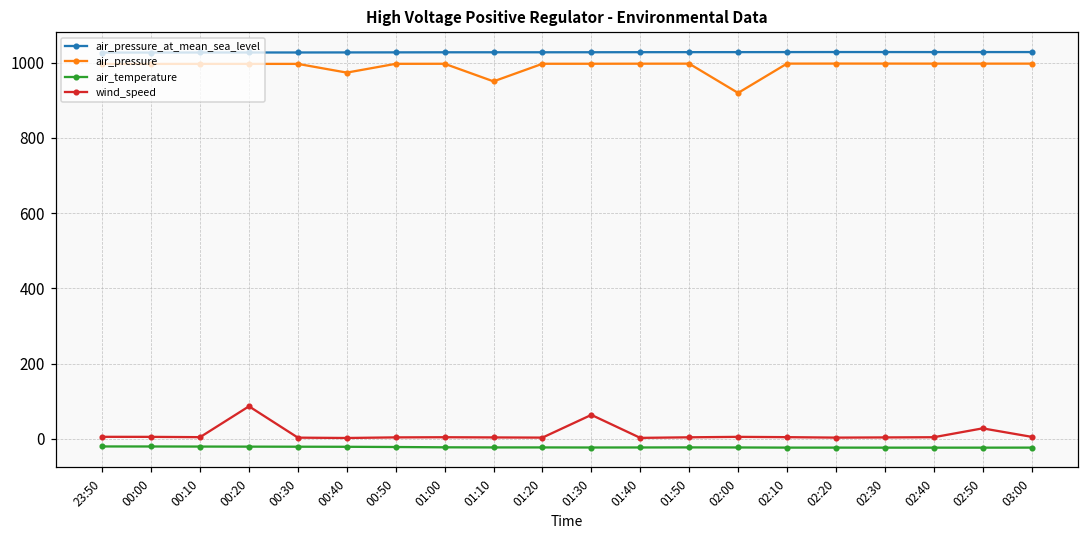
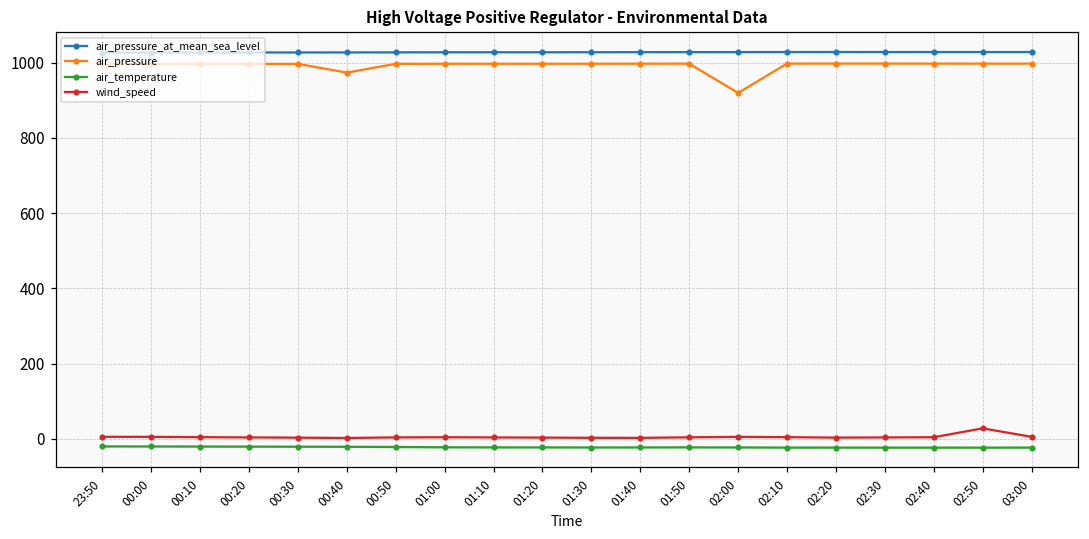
  {
    "air_pressure_at_mean_sea_level": {
      "00:30": 1030,
      "00:40": 1030,
      "00:50": 1030,
      "01:00": 1030,
      "01:10": 1030,
      "01:20": 1030,
      "01:30": 1030,
      "01:40": 1030,
      "01:50": 1030,
      "02:00": 1030,
      "02:10": 1030,
      "02:20": 1030,
      "02:30": 1030,
      "02:40": 1030,
      "02:50": 1030,
      "03:00": 1030
    },
    "air_pressure": {
      "00:30": 1000,
      "00:40": 970,
      "00:50": 1000,
      "01:00": 1000,
-     "01:10": 950,
+     "01:10": 1000,
      "01:20": 1000,
      "01:30": 1000,
      "01:40": 1000,
      "01:50": 1000,
      "02:00": 920,
      "02:10": 1000,
      "02:20": 1000,
      "02:30": 1000,
      "02:40": 1000,
      "02:50": 1000,
      "03:00": 1000
    },
    "air_temperature": {
      "23:50": -20,
      "00:00": -20,
      "00:10": -20,
      "00:20": -20,
      "00:30": -20,
      "00:40": -20,
      "00:50": -20,
      "01:00": -20,
      "01:10": -20,
      "01:20": -20,
      "01:30": -20,
      "01:40": -20,
      "01:50": -20,
      "02:00": -20,
      "02:10": -20,
      "02:20": -20,
      "02:30": -20,
      "02:40": -20,
      "02:50": -20,
      "03:00": -20
    },
    "wind_speed": {
      "23:50": 10,
      "00:00": 10,
      "00:10": 0,
-     "00:20": 90,
+     "00:20": 0,
      "00:30": 0,
      "00:40": 0,
      "00:50": 0,
      "01:00": 0,
      "01:10": 0,
      "01:20": 0,
-     "01:30": 60,
+     "01:30": 0,
      "01:40": 0,
      "01:50": 0,
      "02:00": 10,
      "02:10": 0,
      "02:20": 0,
      "02:30": 0,
      "02:40": 0,
      "02:50": 30,
      "03:00": 10
    }
  }
